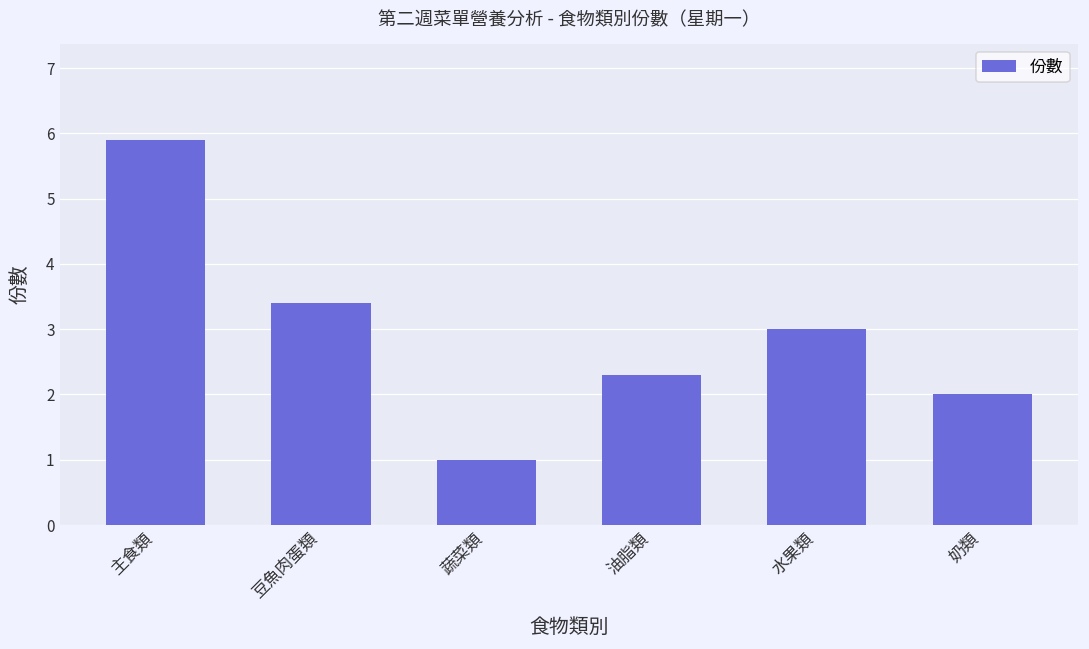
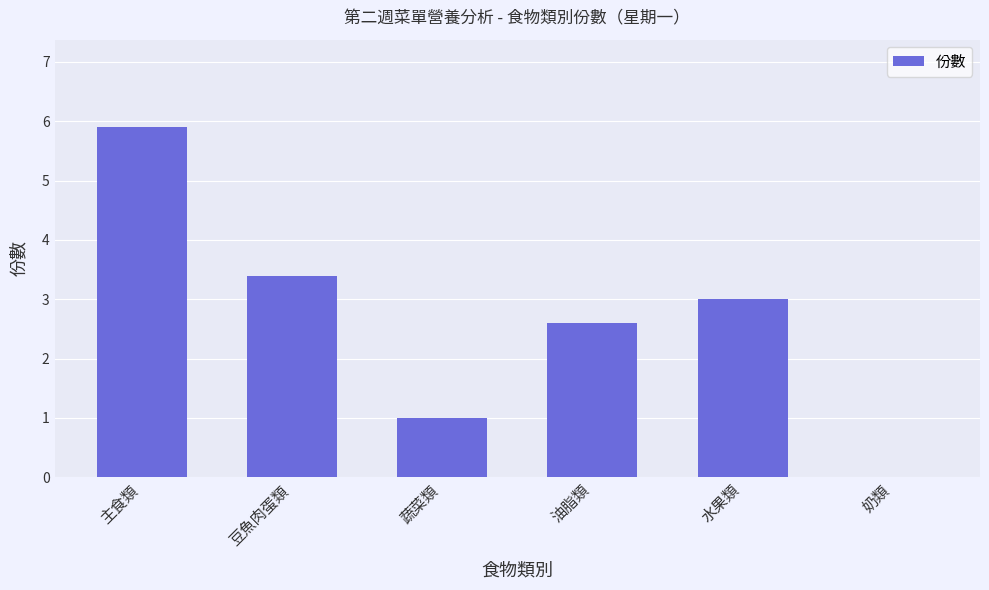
  {
    "主食類": 5.9,
    "豆魚肉蛋類": 3.4,
    "蔬菜類": 1.0,
-   "油脂類": 2.3,
+   "油脂類": 2.6,
    "水果類": 3.0,
-   "奶類": 2
+   "奶類": 0
  }
